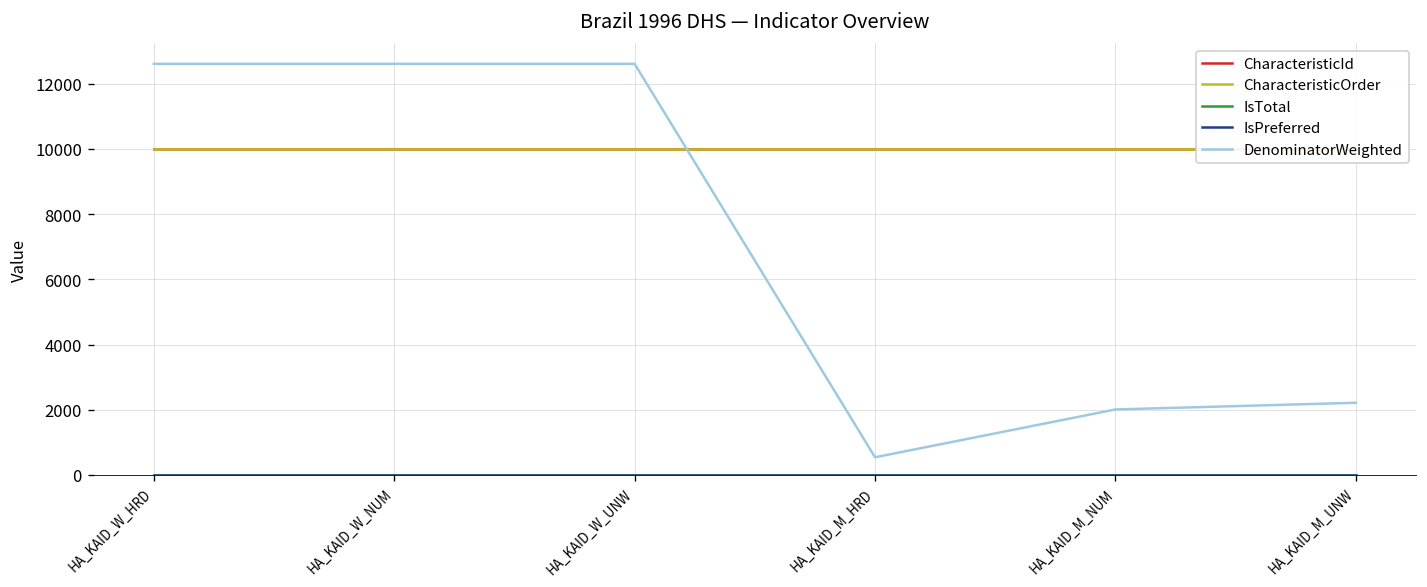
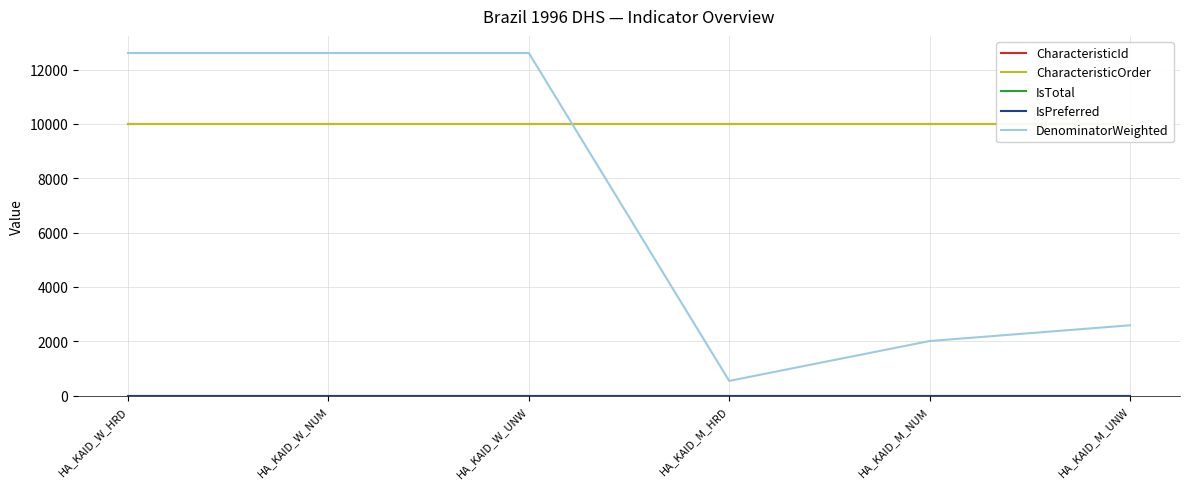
  {
    "CharacteristicOrder": {
      "HA_KAID_W_HRD": 10000,
      "HA_KAID_W_NUM": 10000,
      "HA_KAID_W_UNW": 10000,
      "HA_KAID_M_HRD": 10000,
      "HA_KAID_M_NUM": 10000
    },
    "IsPreferred": {
      "HA_KAID_W_HRD": 0,
      "HA_KAID_W_NUM": 0,
      "HA_KAID_W_UNW": 0,
      "HA_KAID_M_HRD": 0,
      "HA_KAID_M_NUM": 0,
      "HA_KAID_M_UNW": 0
    },
    "DenominatorWeighted": {
      "HA_KAID_W_HRD": 12600,
      "HA_KAID_W_NUM": 12600,
      "HA_KAID_W_UNW": 12600,
      "HA_KAID_M_HRD": 500,
      "HA_KAID_M_NUM": 2000,
-     "HA_KAID_M_UNW": 2200
+     "HA_KAID_M_UNW": 2600
    }
  }
